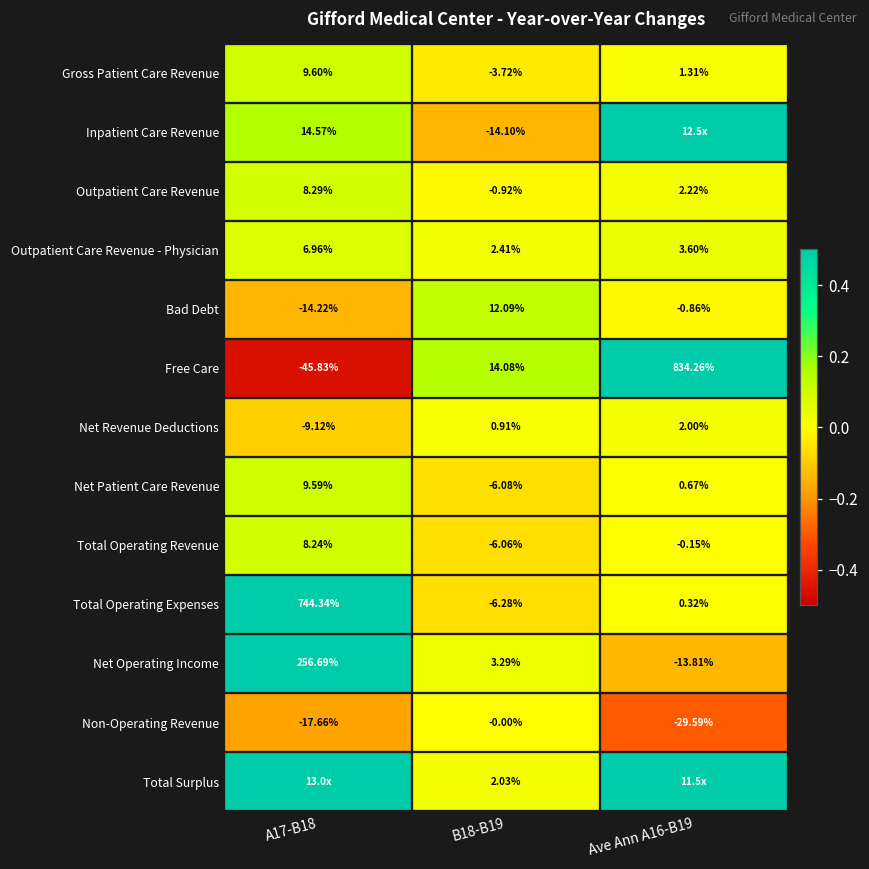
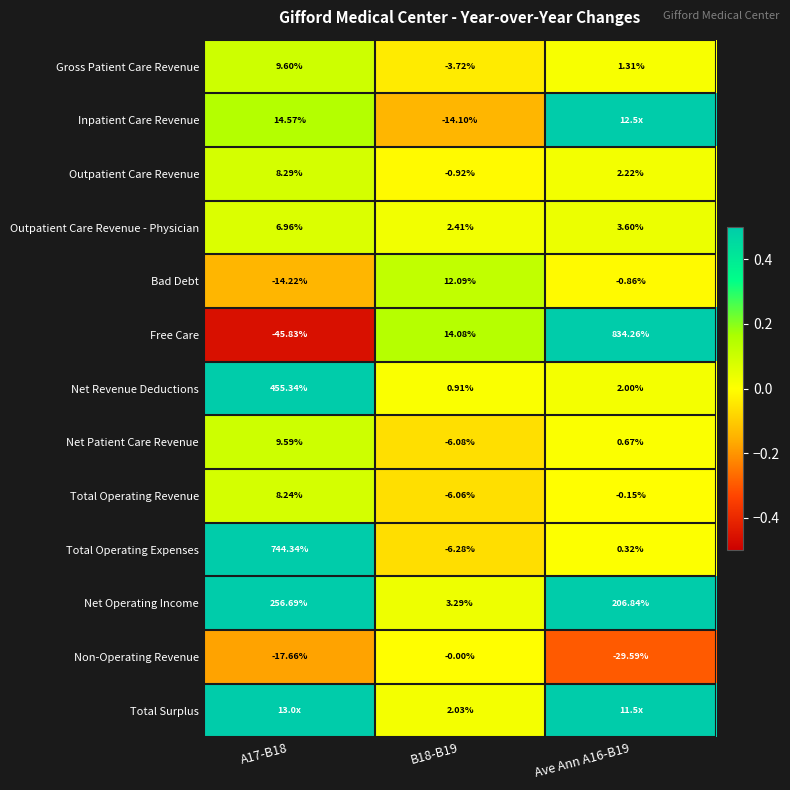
  {
    "Gross Patient Care Revenue": {
      "A17-B18": "9.60%",
      "B18-B19": "-3.72%",
      "Ave Ann A16-B19": "1.31%"
    },
    "Inpatient Care Revenue": {
      "A17-B18": "14.57%",
      "B18-B19": "-14.10%",
      "Ave Ann A16-B19": "12.5x"
    },
    "Outpatient Care Revenue": {
      "A17-B18": "8.29%",
      "B18-B19": "-0.92%",
      "Ave Ann A16-B19": "2.22%"
    },
    "Outpatient Care Revenue - Physician": {
      "A17-B18": "6.96%",
      "B18-B19": "2.41%",
      "Ave Ann A16-B19": "3.60%"
    },
    "Bad Debt": {
      "A17-B18": "-14.22%",
      "B18-B19": "12.09%",
      "Ave Ann A16-B19": "-0.86%"
    },
    "Free Care": {
      "A17-B18": "-45.83%",
      "B18-B19": "14.08%",
      "Ave Ann A16-B19": "834.26%"
    },
    "Net Revenue Deductions": {
-     "A17-B18": "-9.12%",
+     "A17-B18": "455.34%",
      "B18-B19": "0.91%",
      "Ave Ann A16-B19": "2.00%"
    },
    "Net Patient Care Revenue": {
      "A17-B18": "9.59%",
      "B18-B19": "-6.08%",
      "Ave Ann A16-B19": "0.67%"
    },
    "Total Operating Revenue": {
      "A17-B18": "8.24%",
      "B18-B19": "-6.06%",
      "Ave Ann A16-B19": "-0.15%"
    },
    "Total Operating Expenses": {
      "A17-B18": "744.34%",
      "B18-B19": "-6.28%",
      "Ave Ann A16-B19": "0.32%"
    },
    "Net Operating Income": {
      "A17-B18": "256.69%",
      "B18-B19": "3.29%",
-     "Ave Ann A16-B19": "-13.81%"
+     "Ave Ann A16-B19": "206.84%"
    },
    "Non-Operating Revenue": {
      "A17-B18": "-17.66%",
      "B18-B19": "-0.00%",
      "Ave Ann A16-B19": "-29.59%"
    },
    "Total Surplus": {
      "A17-B18": "13.0x",
      "B18-B19": "2.03%",
      "Ave Ann A16-B19": "11.5x"
    }
  }
